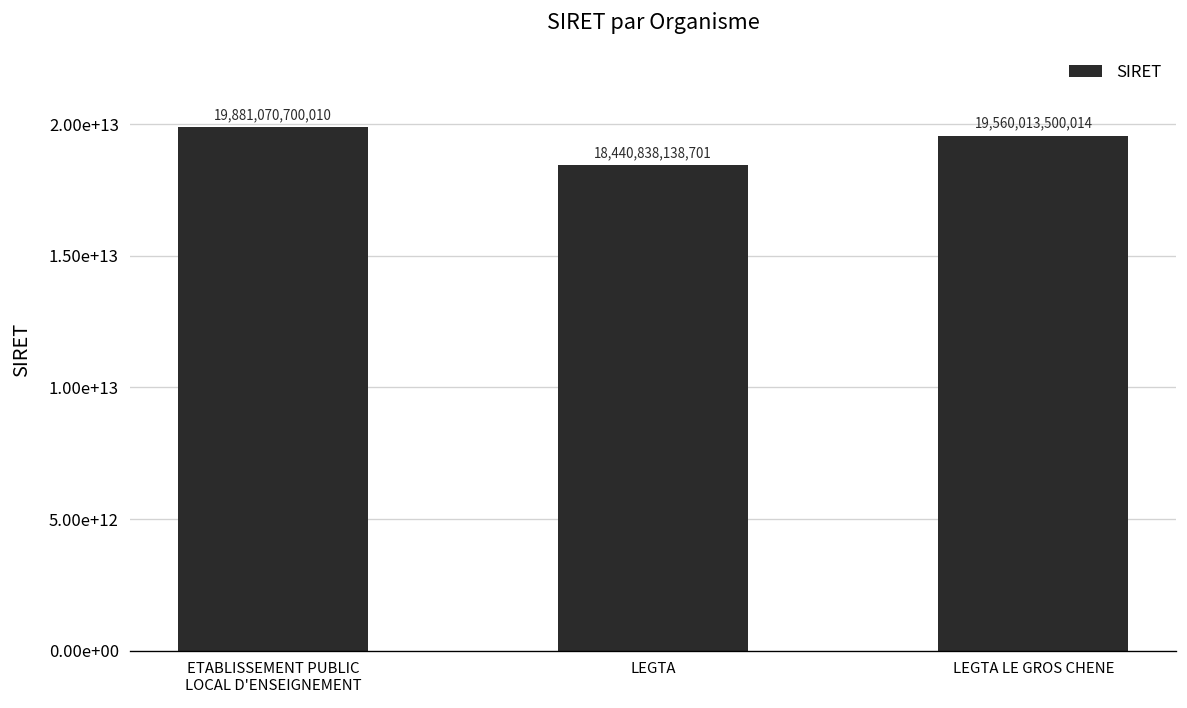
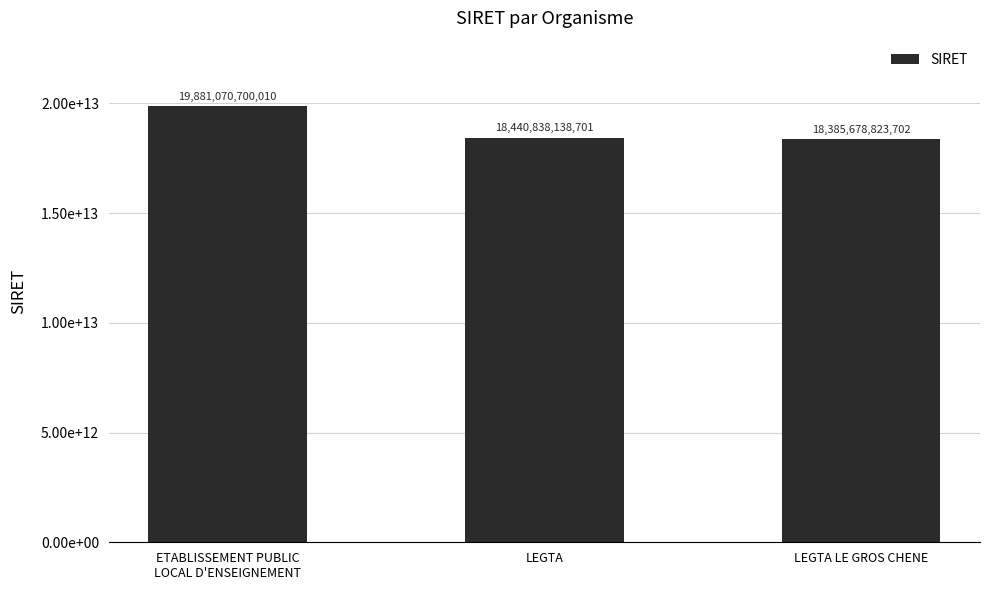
  {
    "ETABLISSEMENT PUBLIC LOCAL D'ENSEIGNEMENT": "19,881,070,700,010",
    "LEGTA": "18,440,838,138,701",
-   "LEGTA LE GROS CHENE": "19,560,013,500,014"
+   "LEGTA LE GROS CHENE": "18,385,678,823,702"
  }
